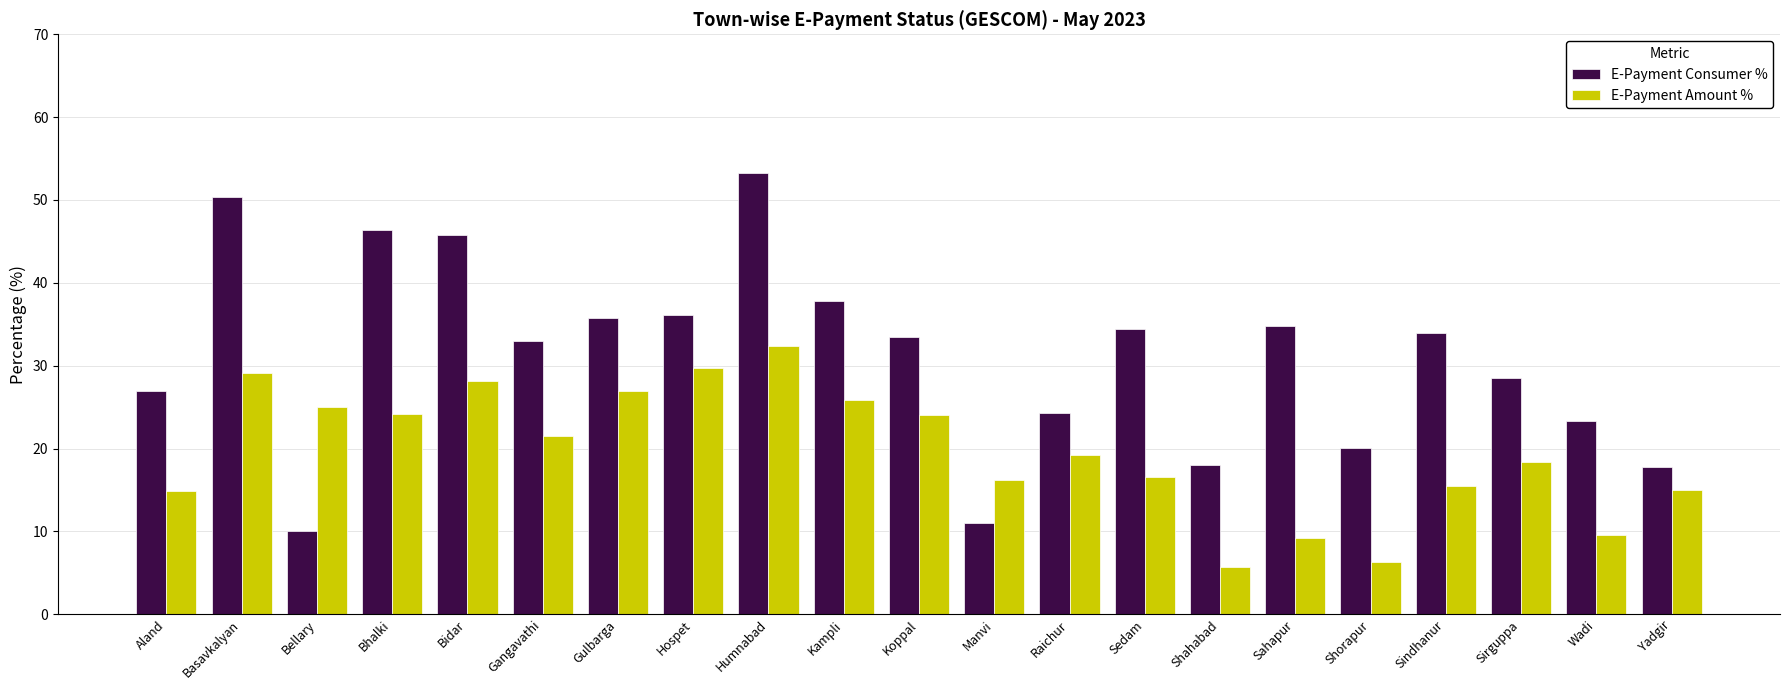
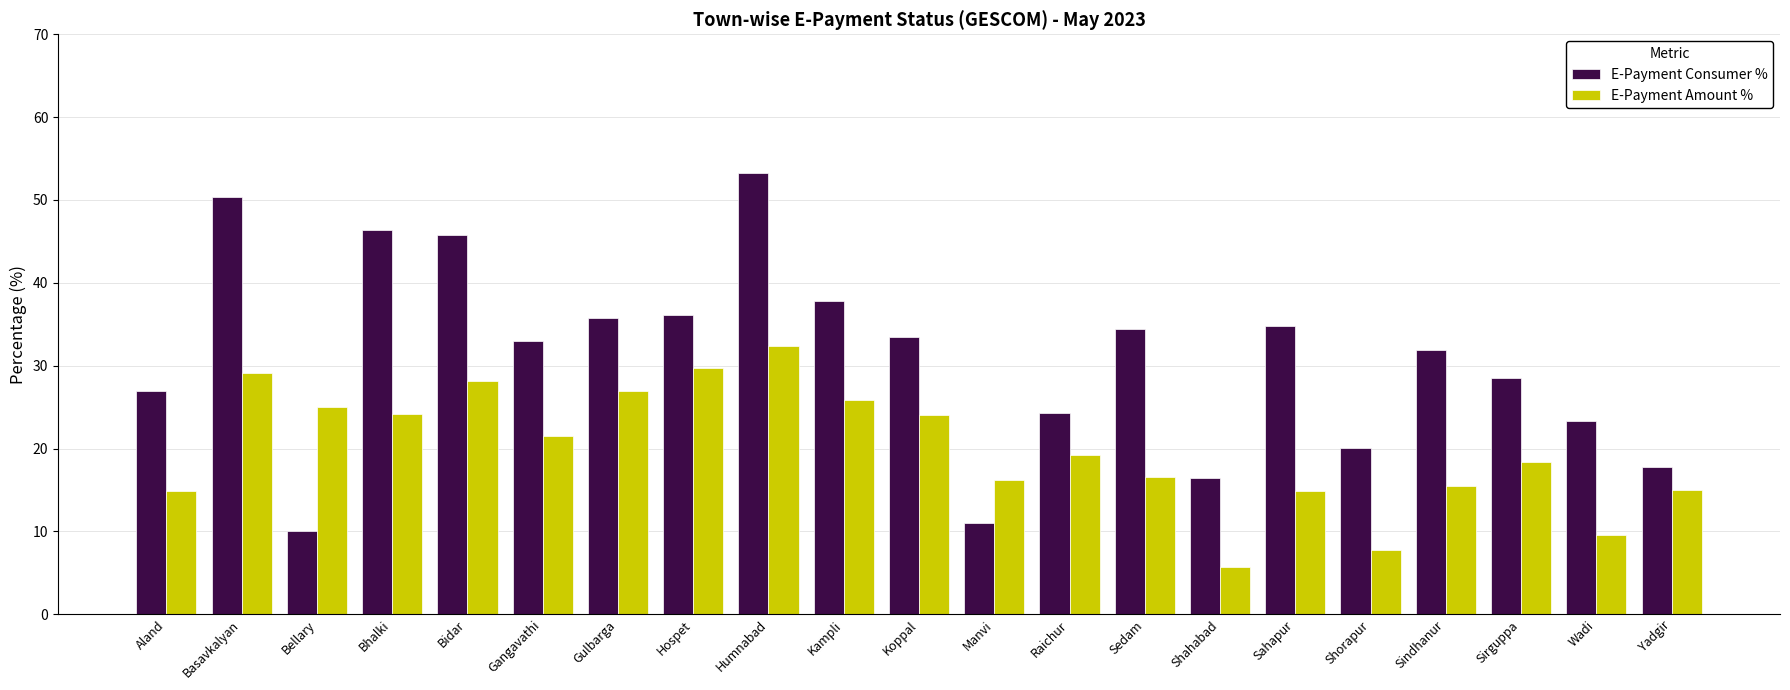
  {
    "E-Payment Consumer %": {
      "Aland": 27,
      "Basavkalyan": 50,
      "Bellary": 10,
      "Bhalki": 46,
      "Bidar": 46,
      "Gangavathi": 33,
      "Gulbarga": 36,
      "Hospet": 36,
      "Humnabad": 53,
      "Kampli": 38,
      "Koppal": 33,
      "Manvi": 11,
      "Raichur": 24,
      "Sedam": 34,
-     "Shahabad": 18,
+     "Shahabad": 16,
      "Sahapur": 35,
      "Shorapur": 20,
-     "Sindhanur": 34,
+     "Sindhanur": 32,
      "Sirguppa": 28,
      "Wadi": 23,
      "Yadgir": 18
    },
    "E-Payment Amount %": {
      "Aland": 15,
      "Basavkalyan": 29,
      "Bellary": 25,
      "Bhalki": 24,
      "Bidar": 28,
      "Gangavathi": 22,
      "Gulbarga": 27,
      "Hospet": 30,
      "Humnabad": 32,
      "Kampli": 26,
      "Koppal": 24,
      "Manvi": 16,
      "Raichur": 19,
      "Sedam": 17,
      "Shahabad": 6,
-     "Sahapur": 9,
-     "Shorapur": 6,
+     "Sahapur": 15,
+     "Shorapur": 8,
      "Sindhanur": 16,
      "Sirguppa": 18,
      "Wadi": 10,
      "Yadgir": 15
    }
  }
